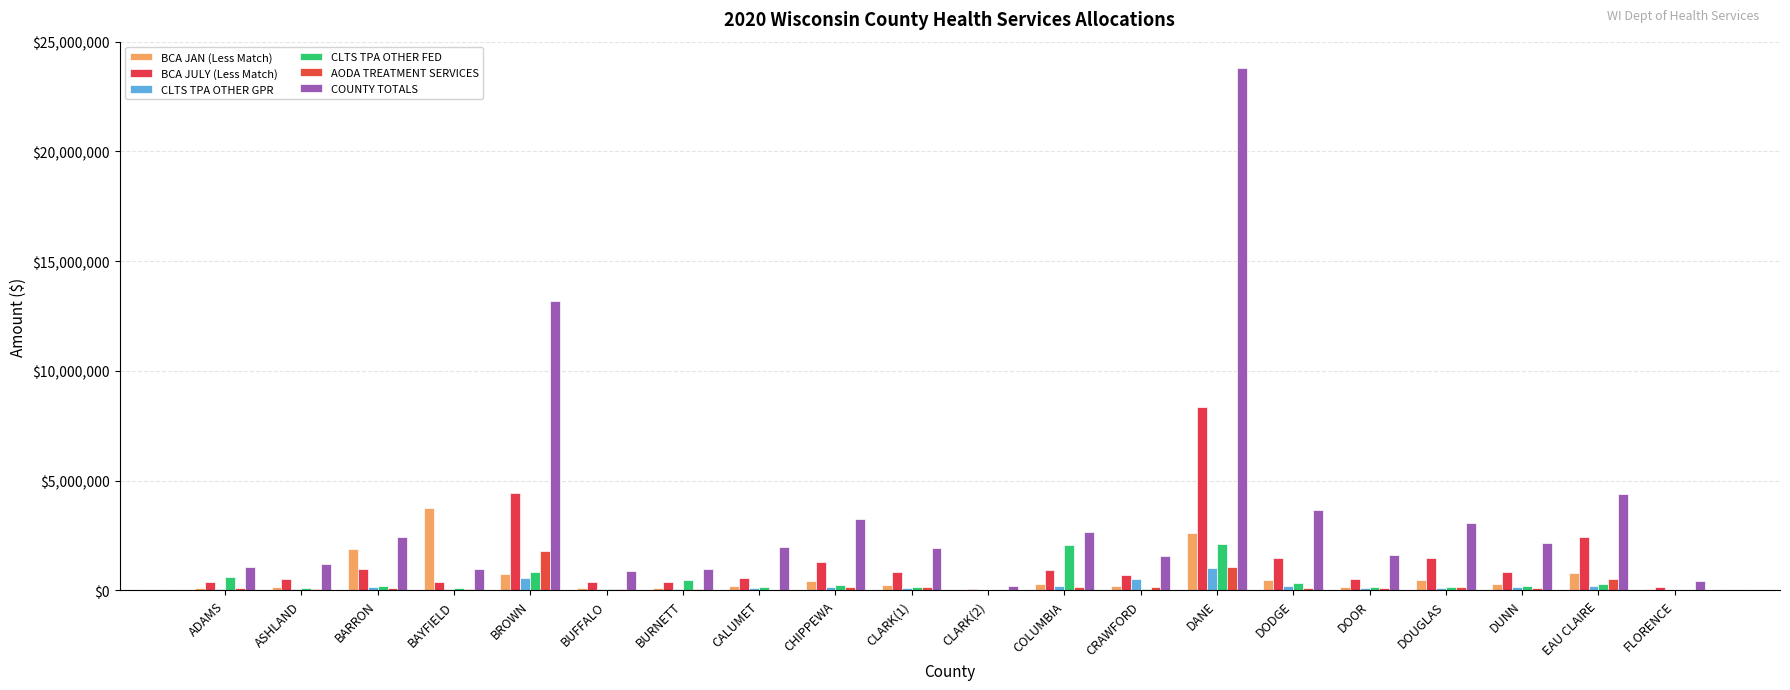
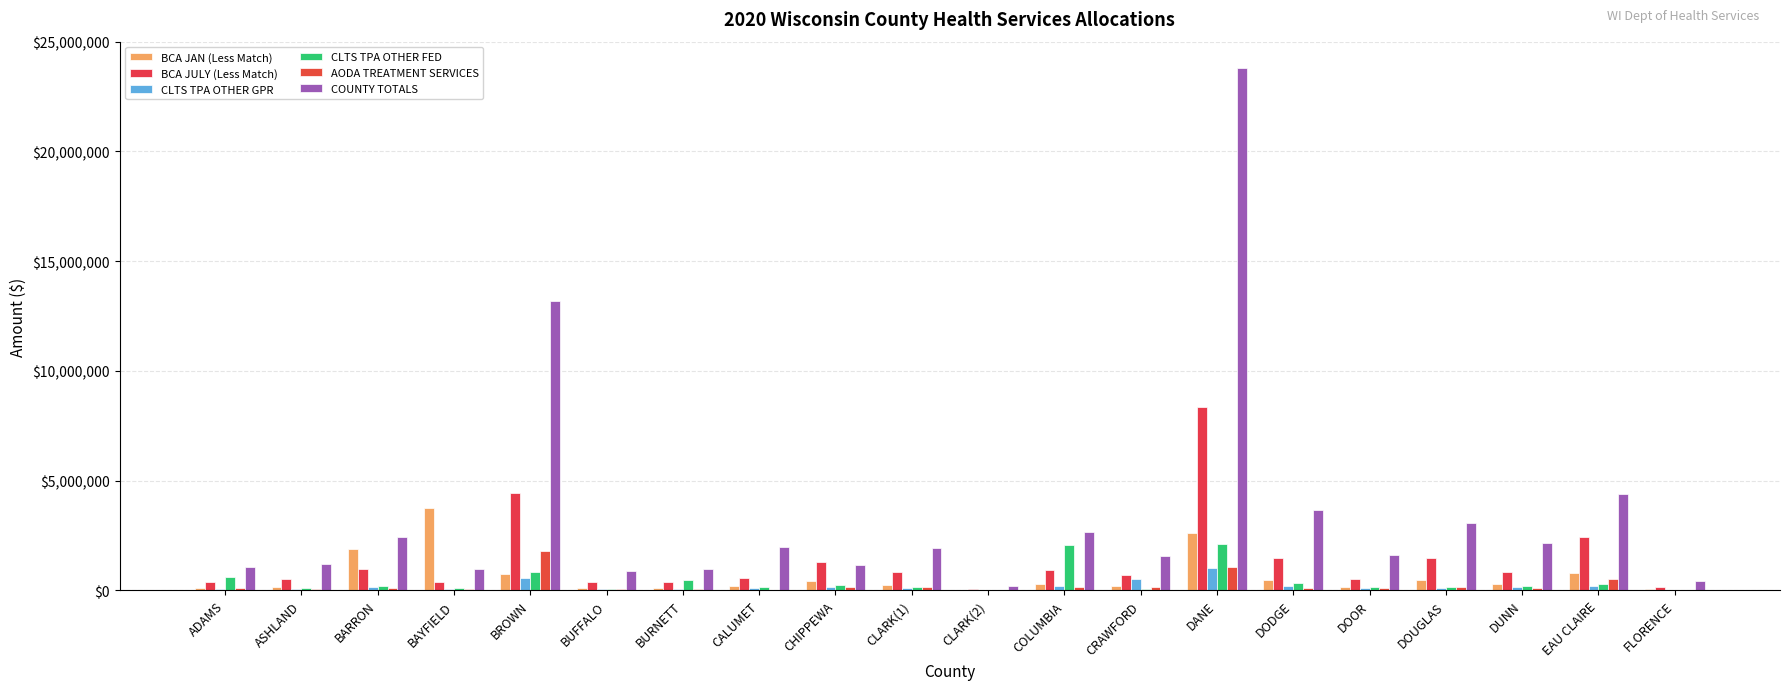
  {
    "BCA JAN (Less Match)": {
      "ADAMS": "$100,000",
      "ASHLAND": "$200,000",
      "BARRON": "$1,900,000",
      "BAYFIELD": "$3,800,000",
      "BROWN": "$800,000",
      "BUFFALO": "$100,000",
      "BURNETT": "$100,000",
      "CALUMET": "$200,000",
      "CHIPPEWA": "$400,000",
      "CLARK(1)": "$300,000",
      "COLUMBIA": "$300,000",
      "CRAWFORD": "$200,000",
      "DANE": "$2,600,000",
      "DODGE": "$500,000",
      "DOOR": "$200,000",
      "DOUGLAS": "$500,000",
      "DUNN": "$300,000",
      "EAU CLAIRE": "$800,000"
    },
    "CLTS TPA OTHER GPR": {
      "BARRON": "$100,000",
      "BROWN": "$600,000",
      "CHIPPEWA": "$200,000",
      "CLARK(2)": "$0",
      "COLUMBIA": "$200,000",
      "CRAWFORD": "$500,000",
      "DANE": "$1,000,000",
      "DODGE": "$200,000",
      "DUNN": "$100,000",
      "EAU CLAIRE": "$200,000"
    },
    "CLTS TPA OTHER FED": {
      "ADAMS": "$600,000",
      "BARRON": "$200,000",
      "BROWN": "$800,000",
      "BURNETT": "$500,000",
      "CALUMET": "$200,000",
      "CHIPPEWA": "$200,000",
      "CLARK(1)": "$100,000",
      "CLARK(2)": "$0",
      "COLUMBIA": "$2,100,000",
      "DANE": "$2,100,000",
      "DODGE": "$300,000",
      "DOOR": "$200,000",
      "DOUGLAS": "$100,000",
      "DUNN": "$200,000",
      "EAU CLAIRE": "$300,000"
    },
    "COUNTY TOTALS": {
      "ADAMS": "$1,100,000",
      "ASHLAND": "$1,200,000",
      "BARRON": "$2,400,000",
      "BAYFIELD": "$1,000,000",
      "BROWN": "$13,200,000",
      "BUFFALO": "$900,000",
      "BURNETT": "$1,000,000",
      "CALUMET": "$2,000,000",
-     "CHIPPEWA": "$3,200,000",
+     "CHIPPEWA": "$1,100,000",
      "CLARK(1)": "$1,900,000",
      "CLARK(2)": "$200,000",
      "COLUMBIA": "$2,700,000",
      "CRAWFORD": "$1,600,000",
      "DANE": "$23,800,000",
      "DODGE": "$3,700,000",
      "DOOR": "$1,600,000",
      "DOUGLAS": "$3,100,000",
      "DUNN": "$2,200,000",
      "EAU CLAIRE": "$4,400,000",
      "FLORENCE": "$400,000"
    }
  }
